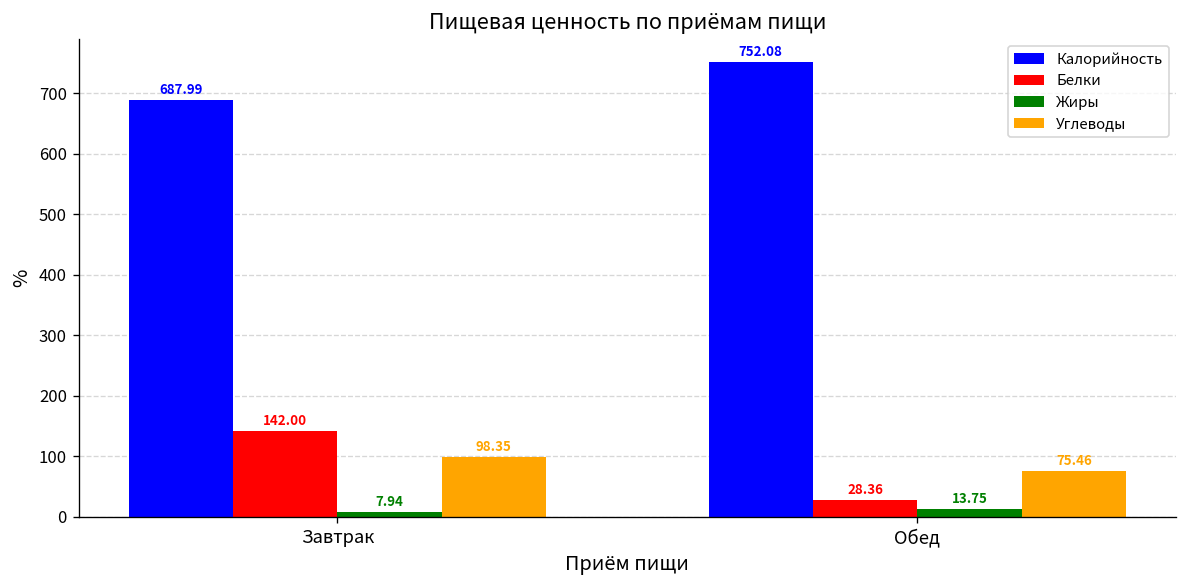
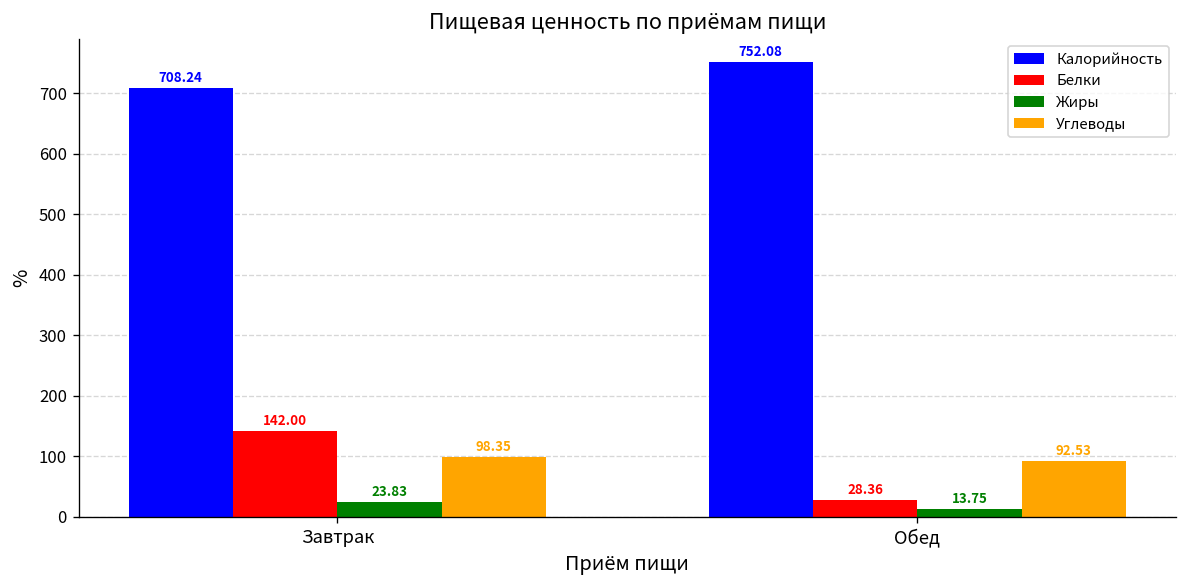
  {
    "Калорийность": {
-     "Завтрак": 687.99,
+     "Завтрак": 708.24,
      "Обед": 752.08
    },
    "Белки": {
      "Завтрак": 142.00,
      "Обед": 28.36
    },
    "Жиры": {
-     "Завтрак": 7.94,
+     "Завтрак": 23.83,
      "Обед": 13.75
    },
    "Углеводы": {
      "Завтрак": 98.35,
-     "Обед": 75.46
+     "Обед": 92.53
    }
  }
